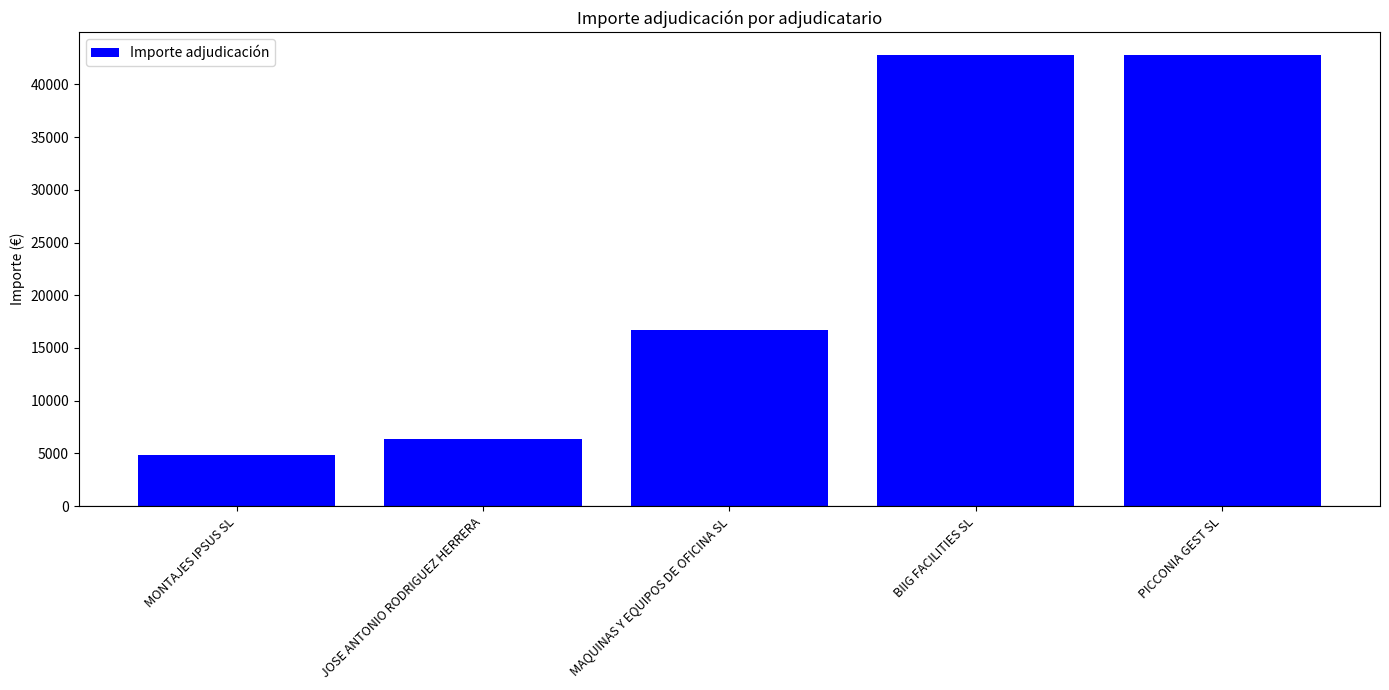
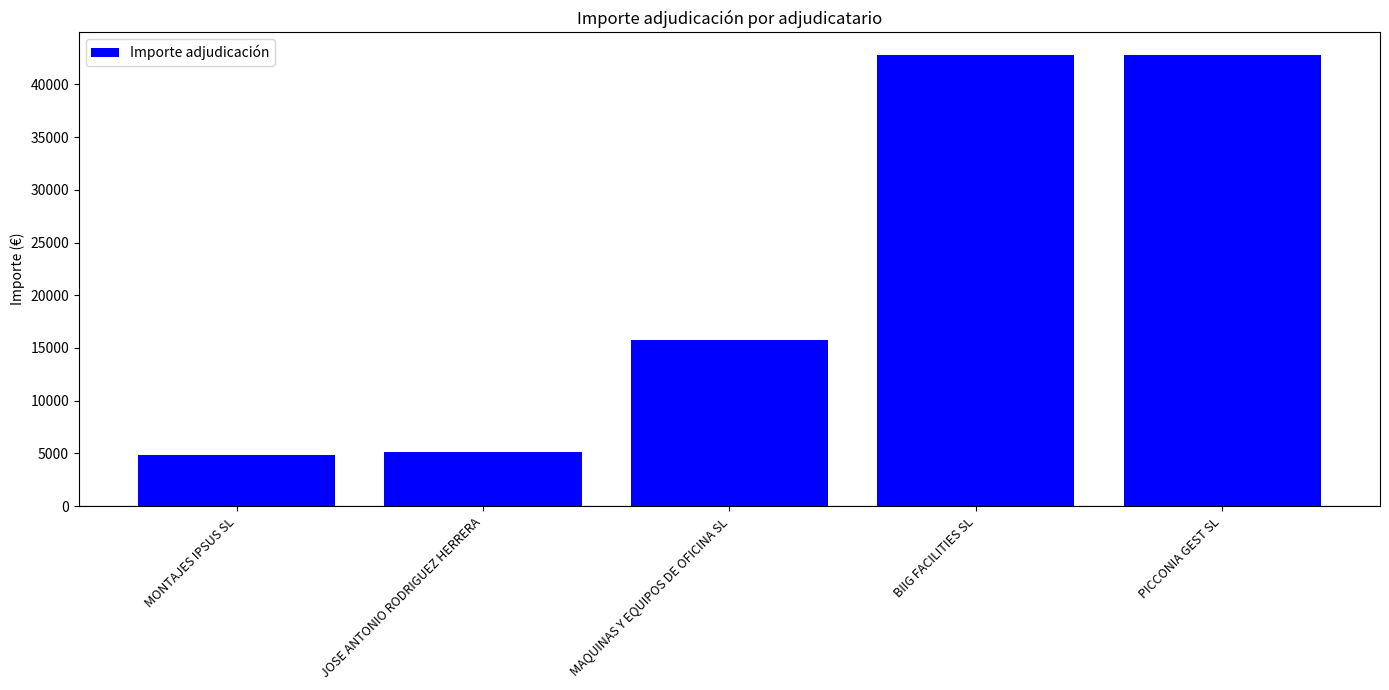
  {
    "MONTAJES IPSUS SL": 4800,
-   "JOSE ANTONIO RODRIGUEZ HERRERA": 6400,
-   "MAQUINAS Y EQUIPOS DE OFICINA SL": 16700,
+   "JOSE ANTONIO RODRIGUEZ HERRERA": 5100,
+   "MAQUINAS Y EQUIPOS DE OFICINA SL": 15800,
    "BIIG FACILITIES SL": 42800,
    "PICCONIA GEST SL": 42800
  }
